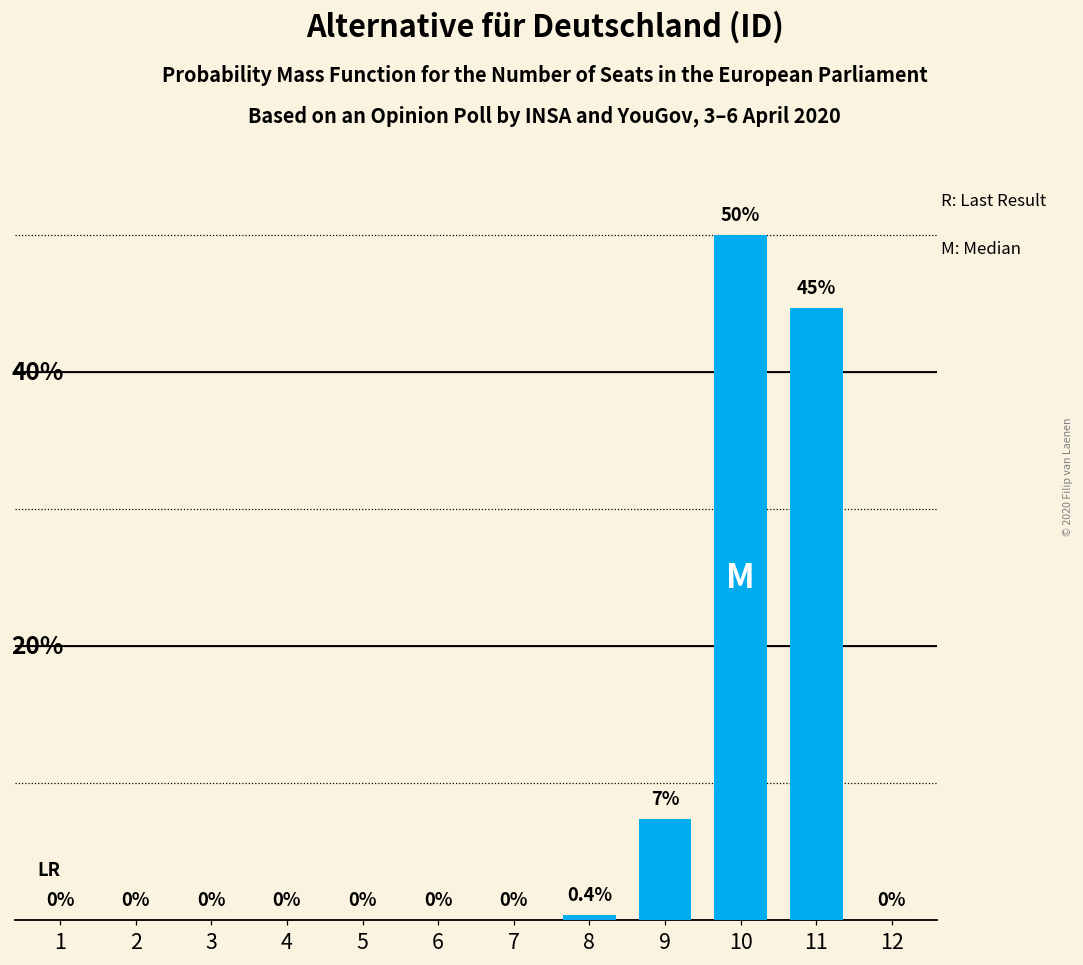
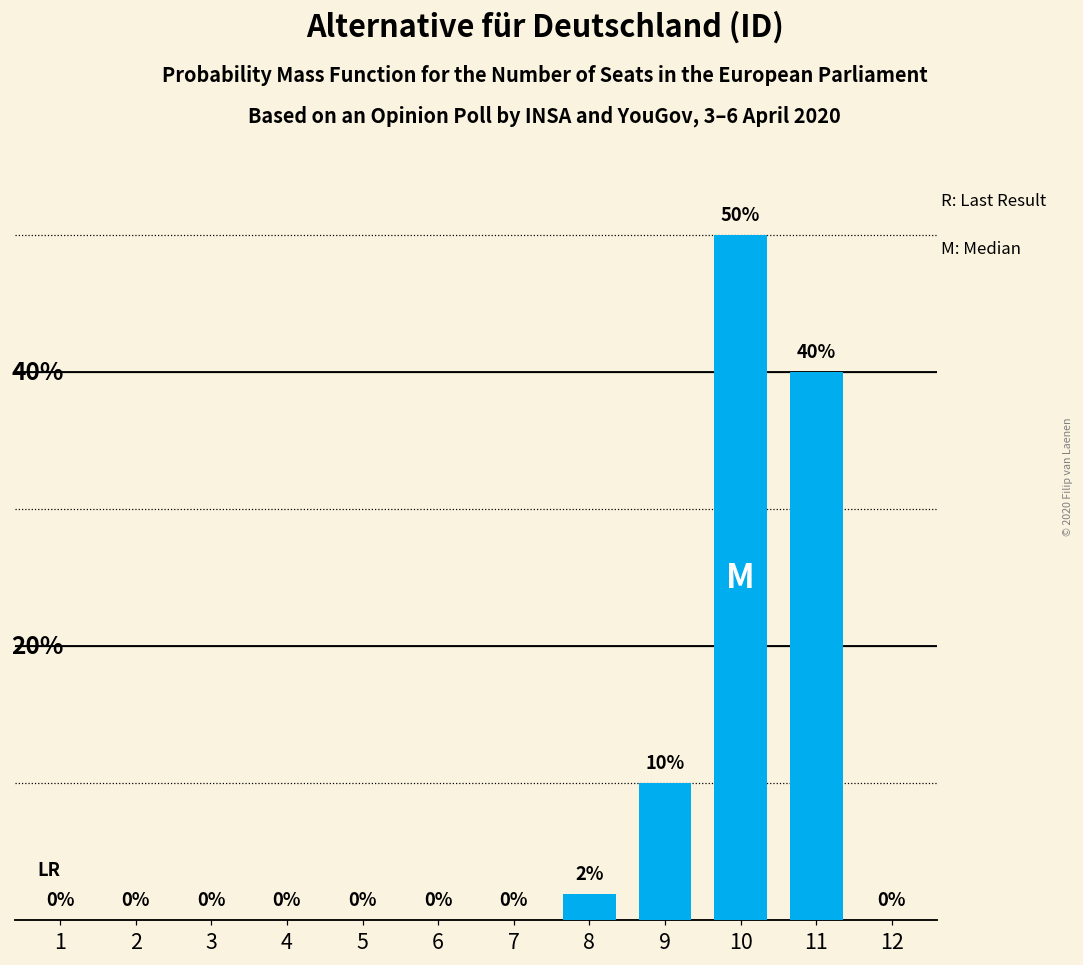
  {
    "1": "0%",
    "2": "0%",
    "3": "0%",
    "4": "0%",
    "5": "0%",
    "6": "0%",
    "7": "0%",
-   "8": "0.4%",
-   "9": "7%",
+   "8": "2%",
+   "9": "10%",
    "10": "50%",
-   "11": "45%",
+   "11": "40%",
    "12": "0%"
  }
